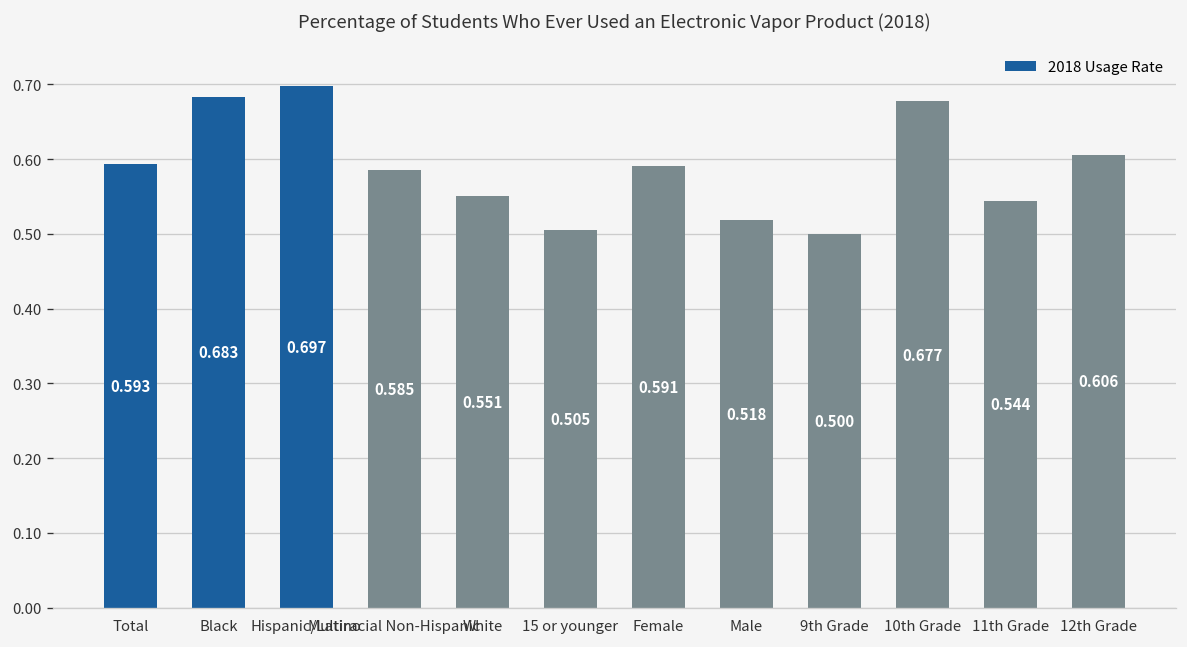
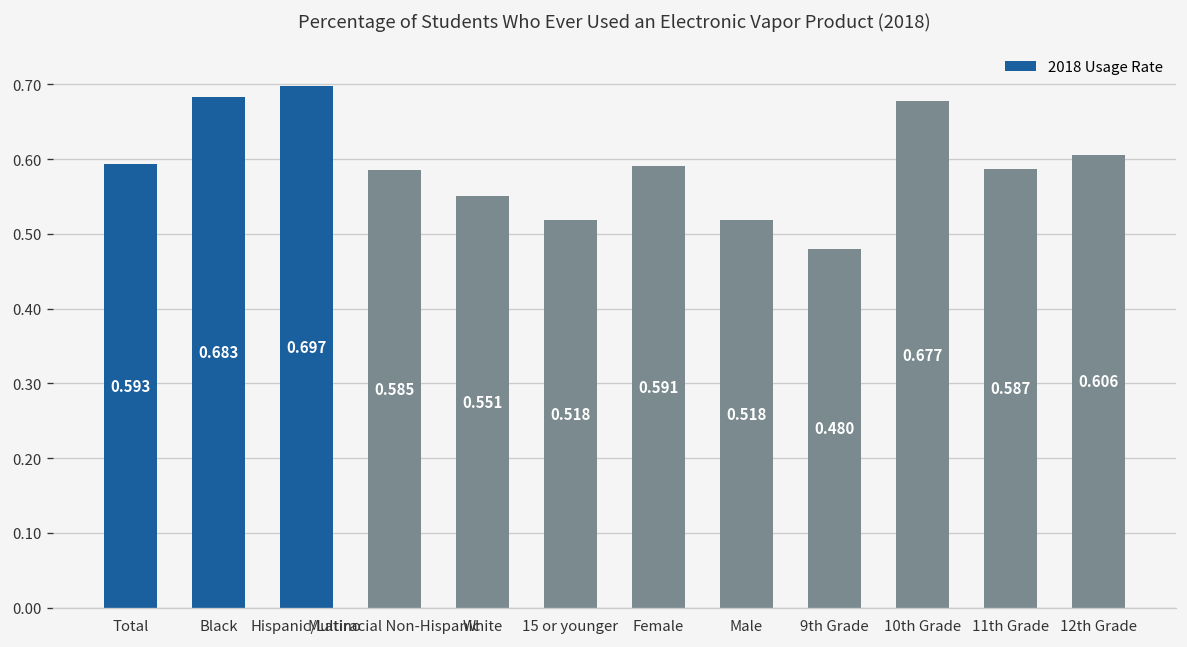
  {
    "Total": 0.593,
    "Black": 0.683,
-   "15 or younger": 0.505,
+   "15 or younger": 0.518,
    "Female": 0.591,
    "Male": 0.518,
-   "9th Grade": 0.500,
+   "9th Grade": 0.480,
    "10th Grade": 0.677,
-   "11th Grade": 0.544,
+   "11th Grade": 0.587,
    "12th Grade": 0.606
  }
